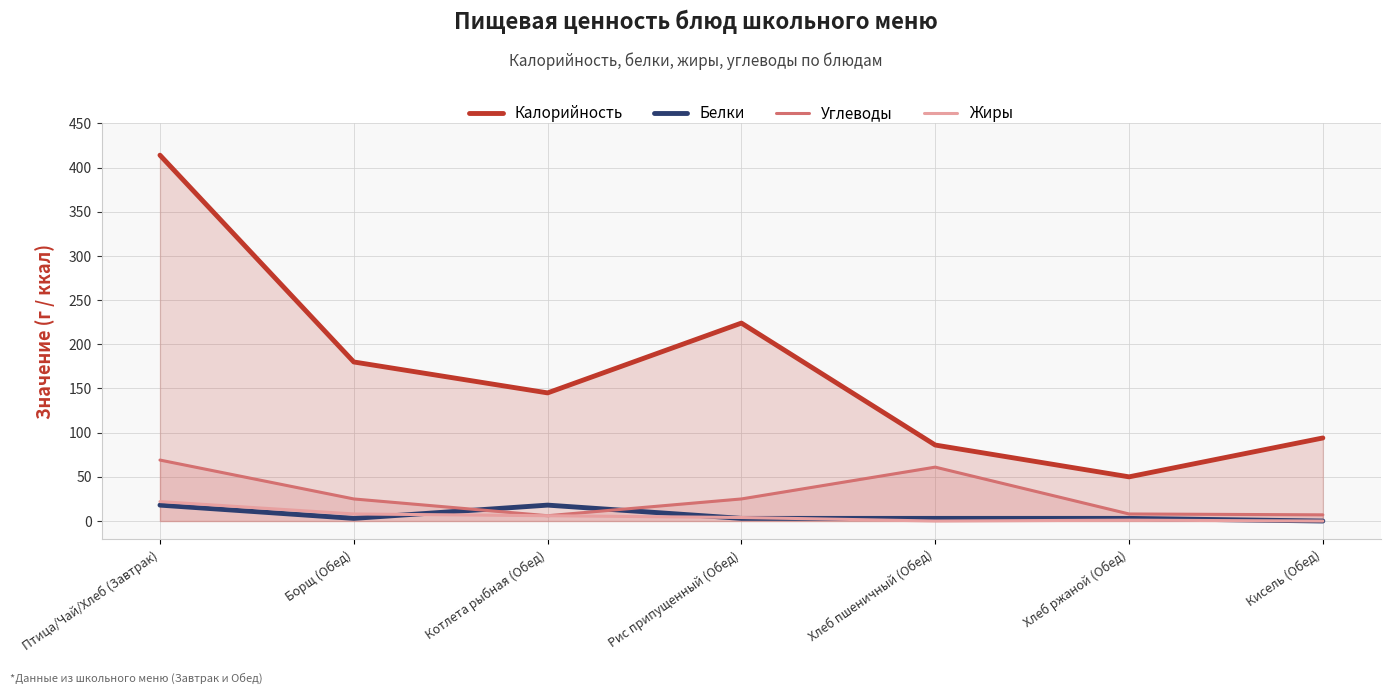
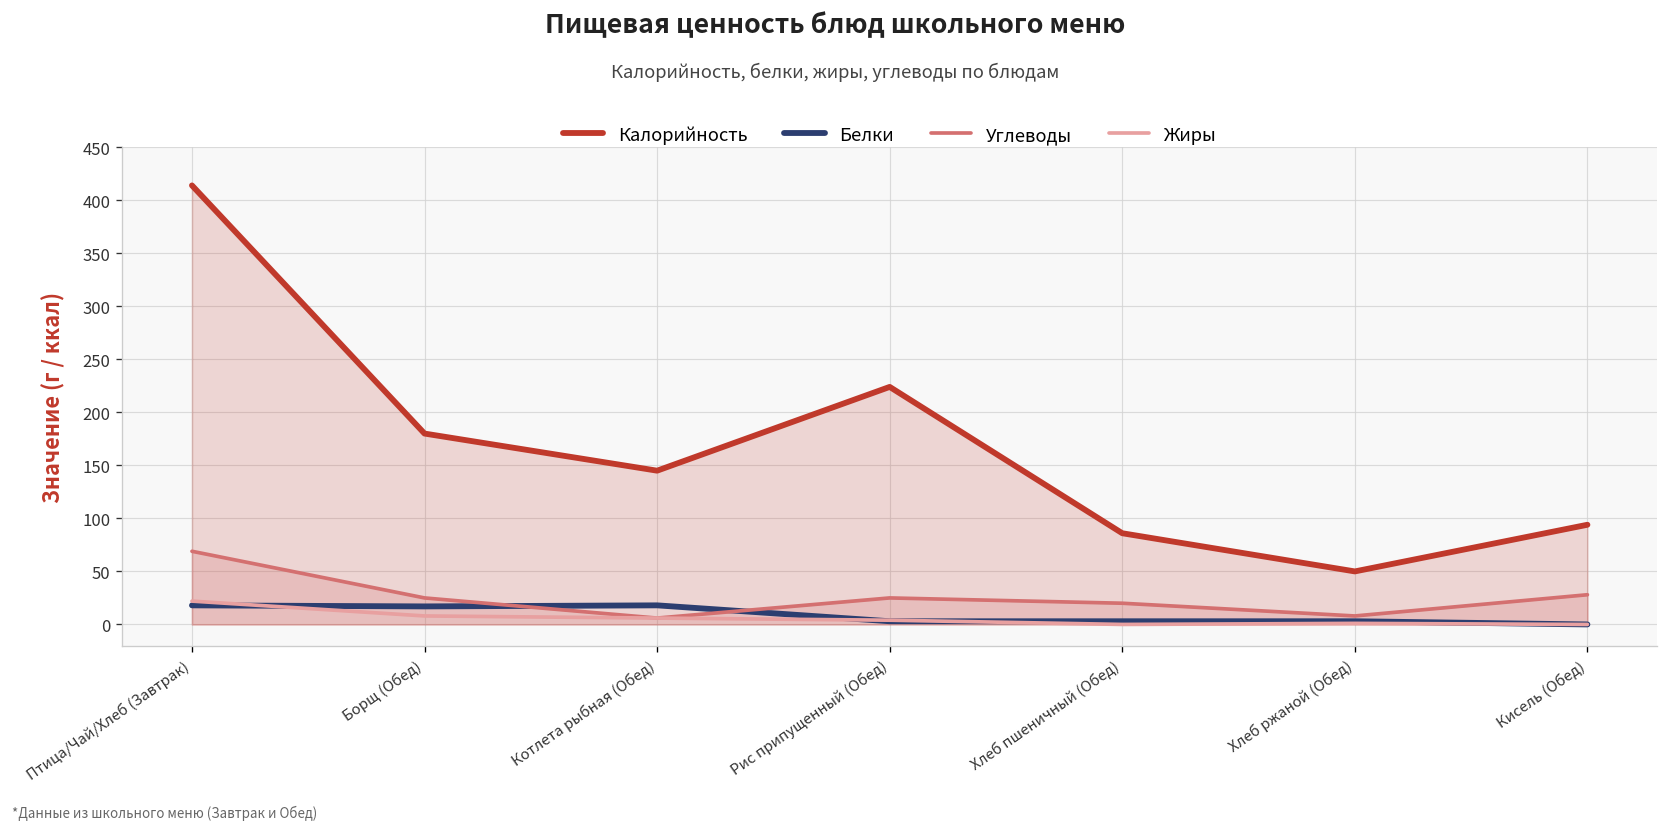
  {
    "Калорийность": {
      "Птица/Чай/Хлеб (Завтрак)": 410,
      "Борщ (Обед)": 180,
      "Котлета рыбная (Обед)": 150,
      "Рис припущенный (Обед)": 220,
      "Хлеб пшеничный (Обед)": 90,
      "Хлеб ржаной (Обед)": 50,
      "Кисель (Обед)": 90
    },
    "Белки": {
      "Птица/Чай/Хлеб (Завтрак)": 20,
-     "Борщ (Обед)": 0,
+     "Борщ (Обед)": 20,
      "Котлета рыбная (Обед)": 20,
      "Хлеб пшеничный (Обед)": 0
    },
    "Углеводы": {
      "Птица/Чай/Хлеб (Завтрак)": 70,
      "Борщ (Обед)": 30,
      "Рис припущенный (Обед)": 30,
-     "Хлеб пшеничный (Обед)": 60,
+     "Хлеб пшеничный (Обед)": 20,
      "Хлеб ржаной (Обед)": 10,
-     "Кисель (Обед)": 10
+     "Кисель (Обед)": 30
    },
    "Жиры": {
      "Птица/Чай/Хлеб (Завтрак)": 20,
      "Борщ (Обед)": 10,
      "Хлеб пшеничный (Обед)": 0
    }
  }
